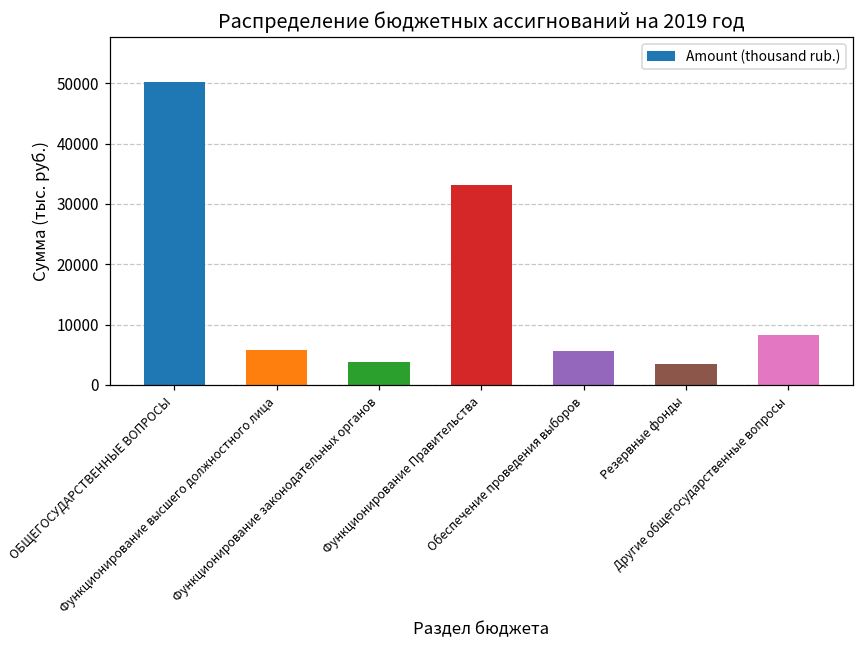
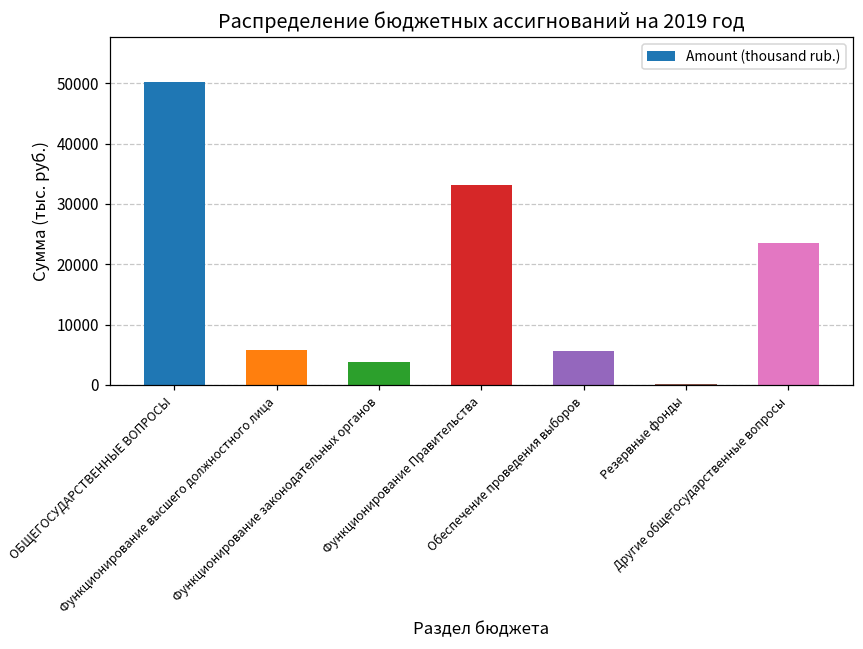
  {
    "ОБЩЕГОСУДАРСТВЕННЫЕ ВОПРОСЫ": 50000,
    "Функционирование высшего должностного лица": 6000,
    "Функционирование законодательных органов": 4000,
    "Функционирование Правительства": 33000,
    "Обеспечение проведения выборов": 6000,
-   "Резервные фонды": 3000,
-   "Другие общегосударственные вопросы": 8000
+   "Резервные фонды": 0,
+   "Другие общегосударственные вопросы": 23000
  }
